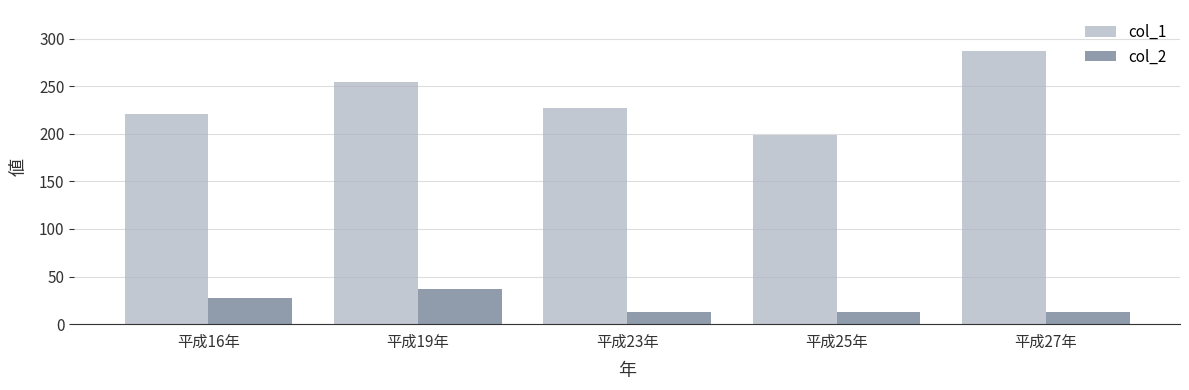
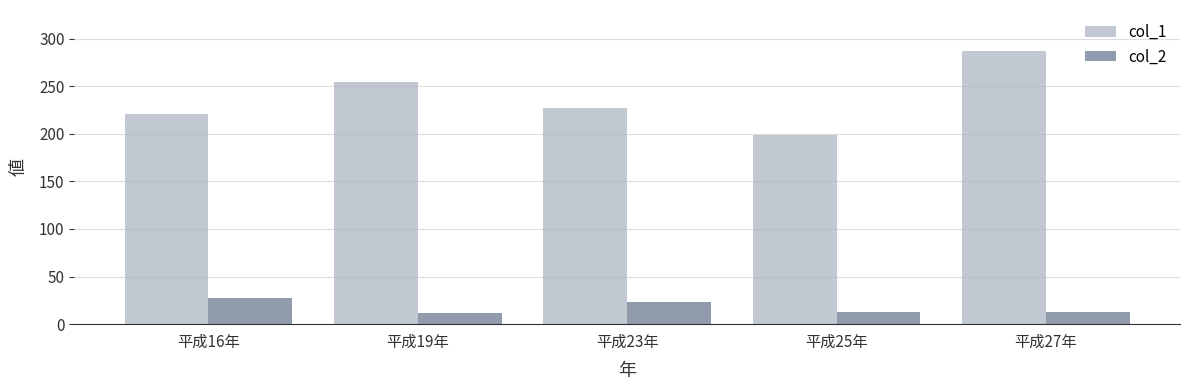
  {
    "col_1": {
      "平成16年": 220,
      "平成19年": 250,
      "平成23年": 230,
      "平成25年": 200,
      "平成27年": 290
    },
    "col_2": {
      "平成16年": 30,
-     "平成19年": 40,
-     "平成23年": 10,
+     "平成19年": 10,
+     "平成23年": 20,
      "平成25年": 10,
      "平成27年": 10
    }
  }
